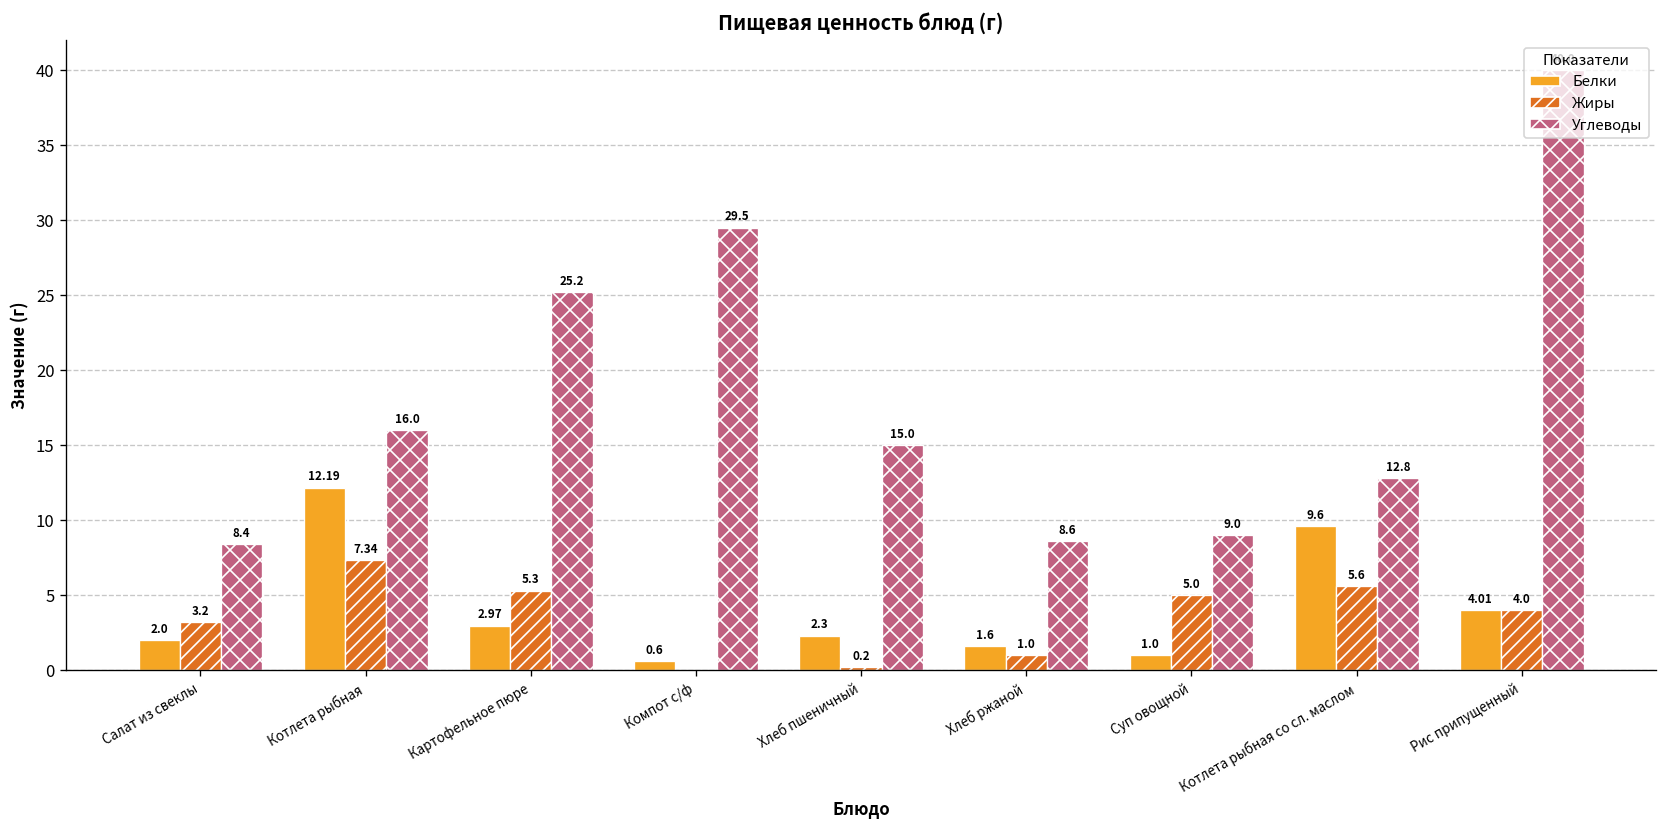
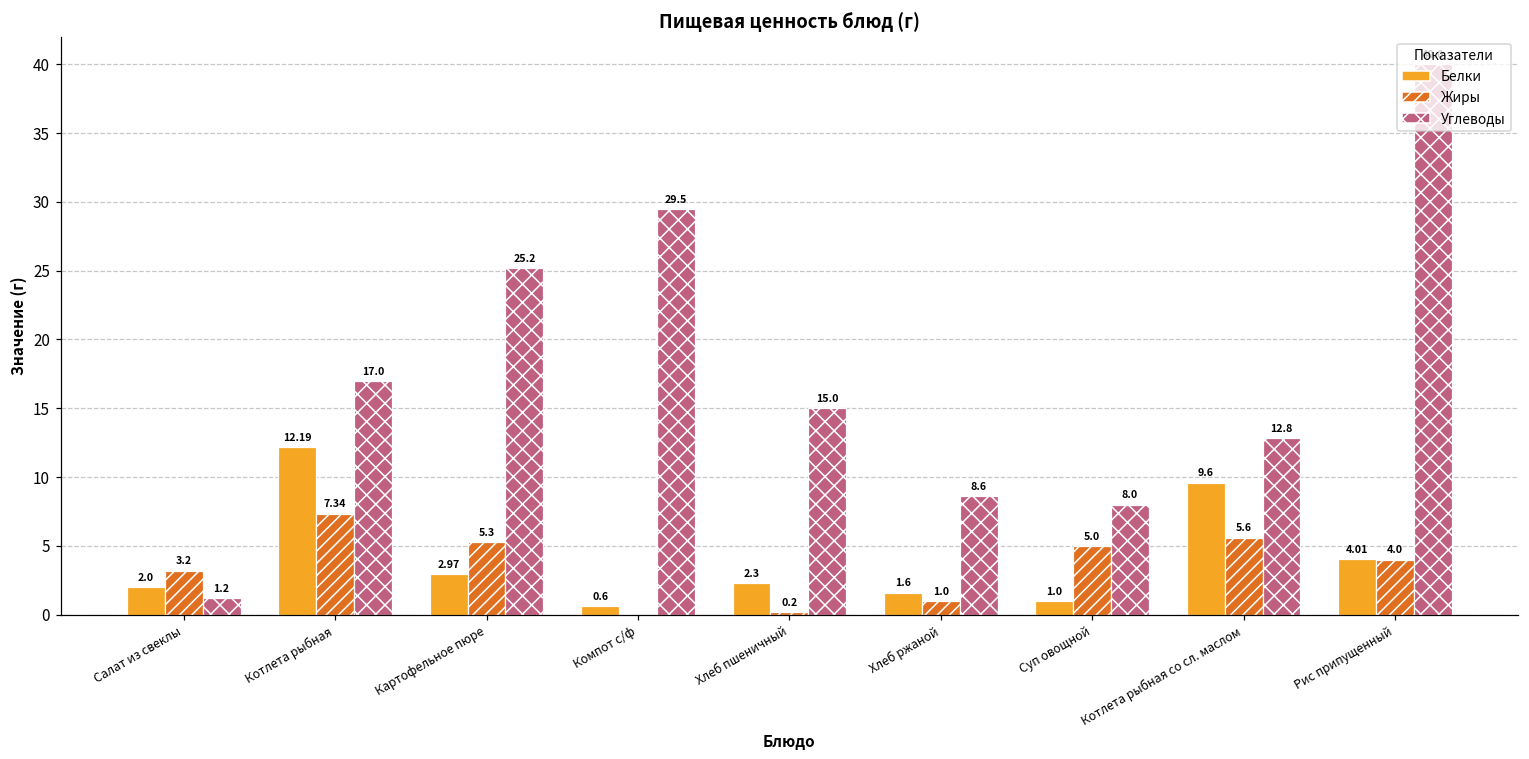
  {
    "Углеводы": {
-     "Салат из свеклы": 8.4,
-     "Котлета рыбная": 16.0,
+     "Салат из свеклы": 1.2,
+     "Котлета рыбная": 17.0,
      "Картофельное пюре": 25.2,
      "Компот с/ф": 29.5,
      "Хлеб пшеничный": 15.0,
      "Хлеб ржаной": 8.6,
-     "Суп овощной": 9.0,
+     "Суп овощной": 8.0,
      "Котлета рыбная со сл. маслом": 12.8
    }
  }
